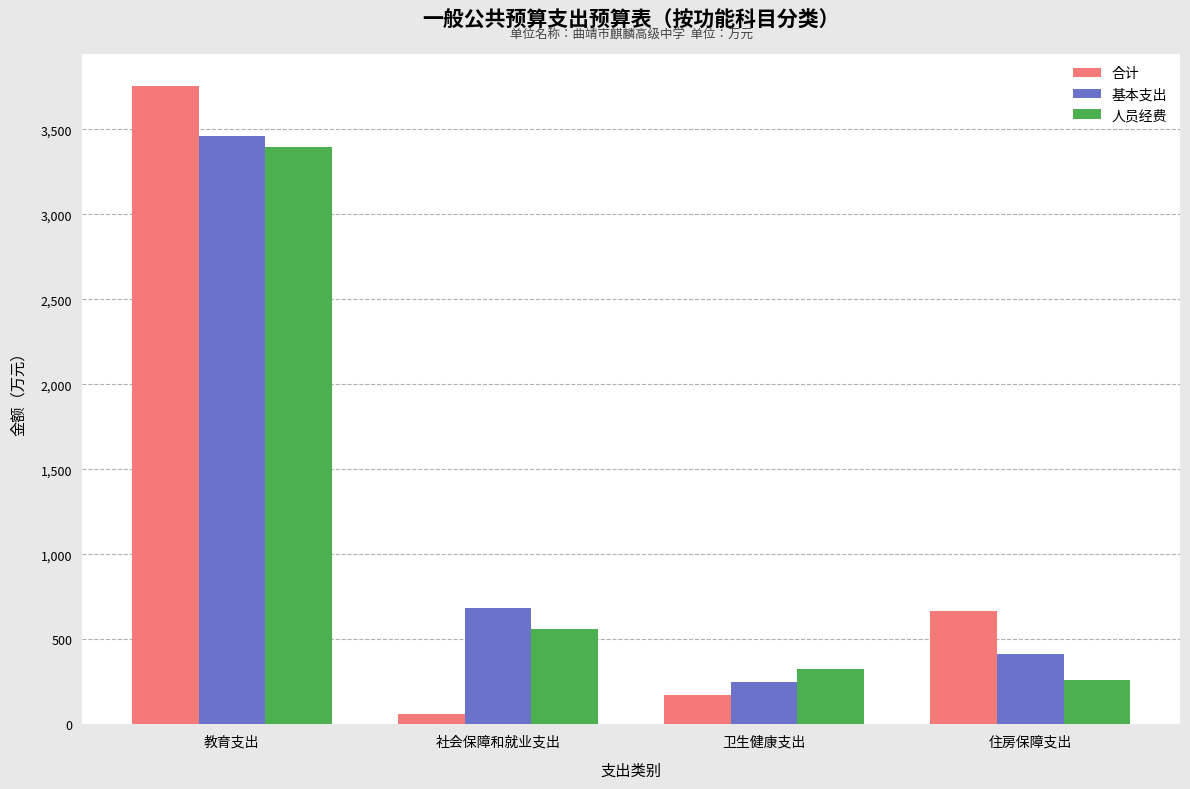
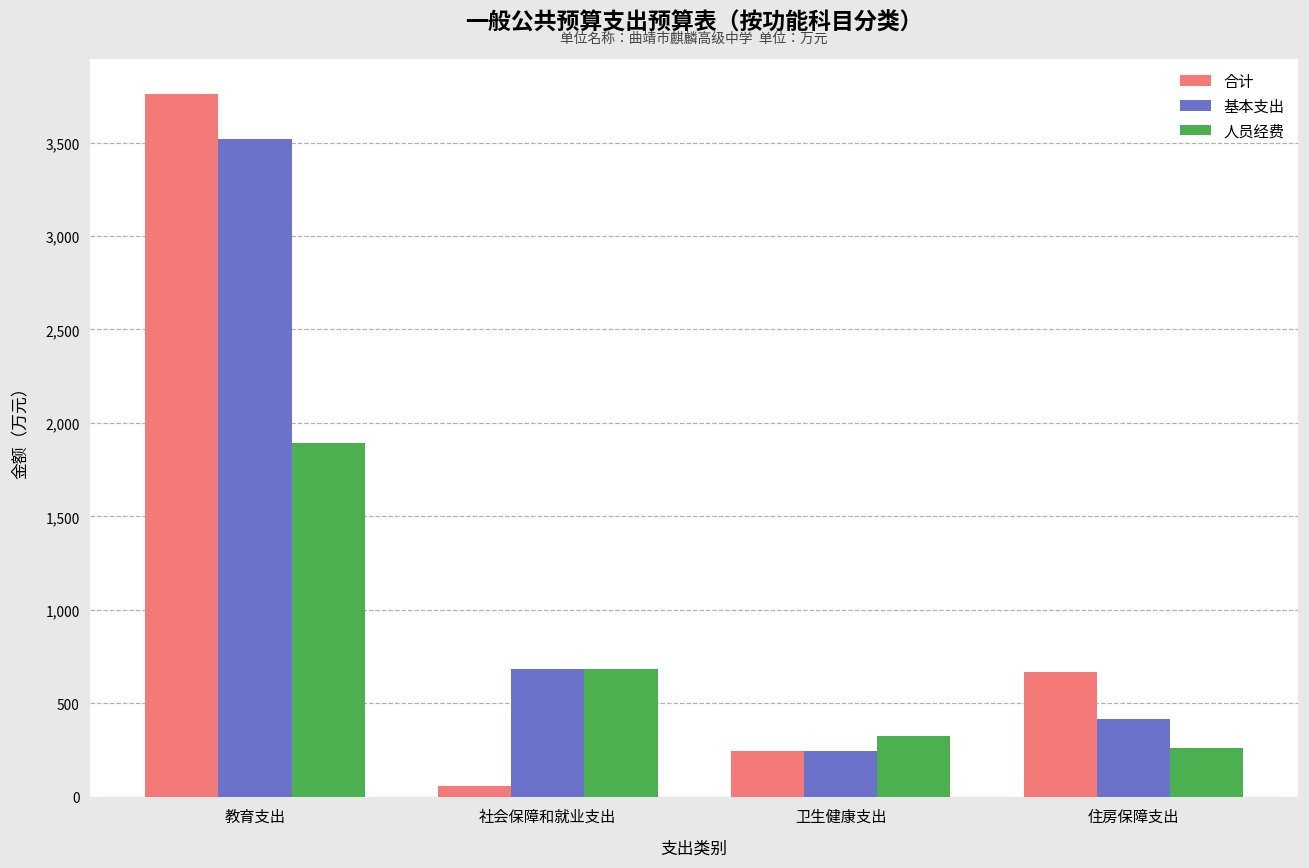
  {
    "合计": {
      "教育支出": "3,760",
      "社会保障和就业支出": "60",
-     "卫生健康支出": "170",
+     "卫生健康支出": "250",
      "住房保障支出": "670"
    },
    "基本支出": {
-     "教育支出": "3,460",
+     "教育支出": "3,520",
      "社会保障和就业支出": "690",
      "卫生健康支出": "250",
      "住房保障支出": "420"
    },
    "人员经费": {
-     "教育支出": "3,390",
-     "社会保障和就业支出": "560",
+     "教育支出": "1,890",
+     "社会保障和就业支出": "690",
      "卫生健康支出": "330",
      "住房保障支出": "260"
    }
  }
